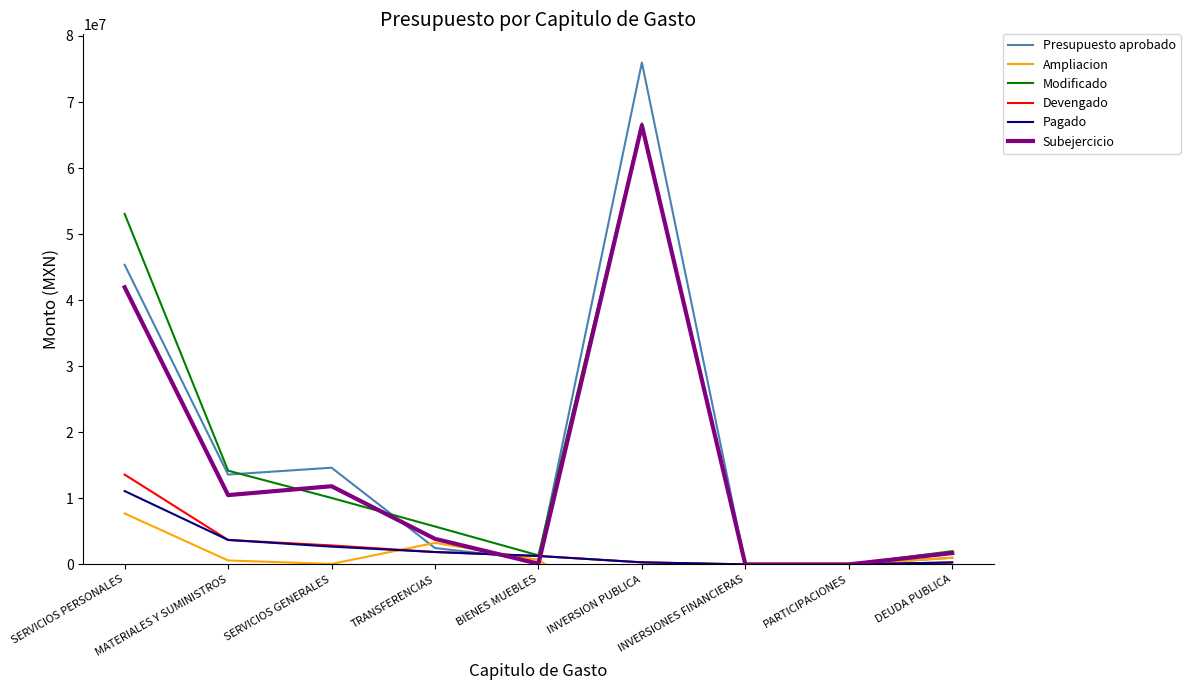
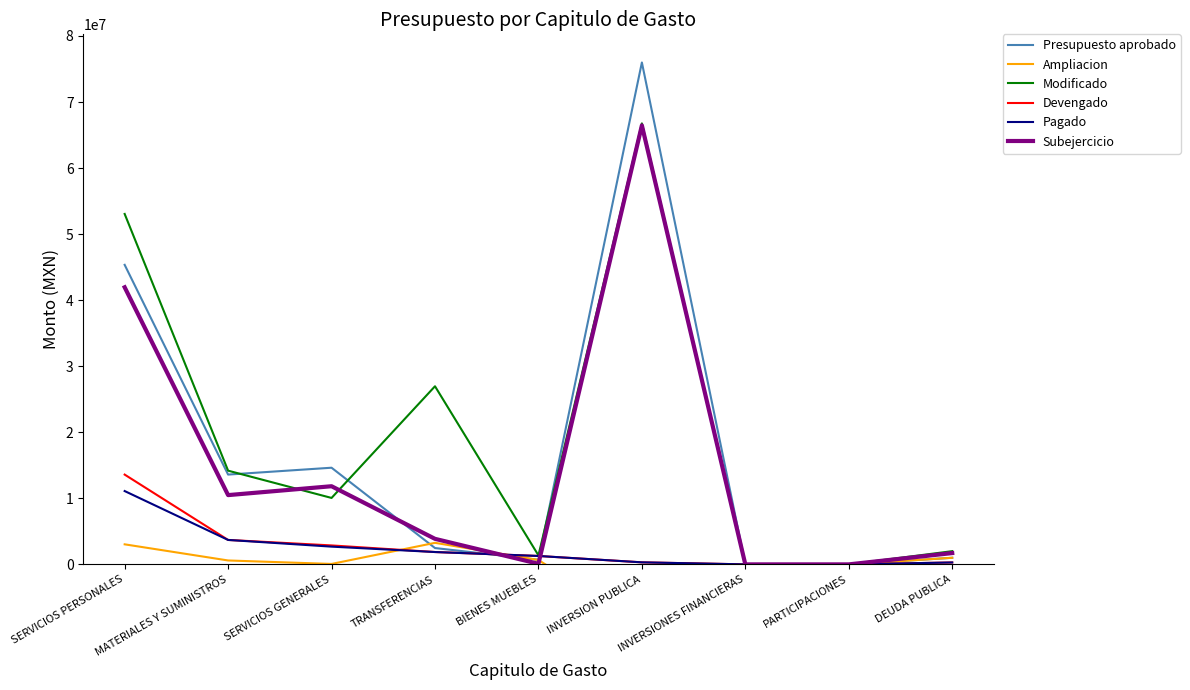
  {
    "Presupuesto aprobado": {
      "SERVICIOS PERSONALES": 45000000,
      "MATERIALES Y SUMINISTROS": 14000000,
      "SERVICIOS GENERALES": 15000000,
      "TRANSFERENCIAS": 2000000,
      "INVERSION PUBLICA": 76000000
    },
    "Ampliacion": {
-     "SERVICIOS PERSONALES": 8000000,
+     "SERVICIOS PERSONALES": 3000000,
      "MATERIALES Y SUMINISTROS": 1000000,
      "SERVICIOS GENERALES": 0,
      "TRANSFERENCIAS": 3000000
    },
    "Modificado": {
      "SERVICIOS PERSONALES": 53000000,
      "MATERIALES Y SUMINISTROS": 14000000,
      "SERVICIOS GENERALES": 10000000,
-     "TRANSFERENCIAS": 6000000
+     "TRANSFERENCIAS": 27000000
    },
    "Devengado": {
      "SERVICIOS PERSONALES": 14000000
    },
    "Pagado": {
      "SERVICIOS PERSONALES": 11000000
    },
    "Subejercicio": {
      "SERVICIOS PERSONALES": 42000000,
      "MATERIALES Y SUMINISTROS": 10000000,
      "SERVICIOS GENERALES": 12000000,
      "TRANSFERENCIAS": 4000000,
      "BIENES MUEBLES": 0
    }
  }
